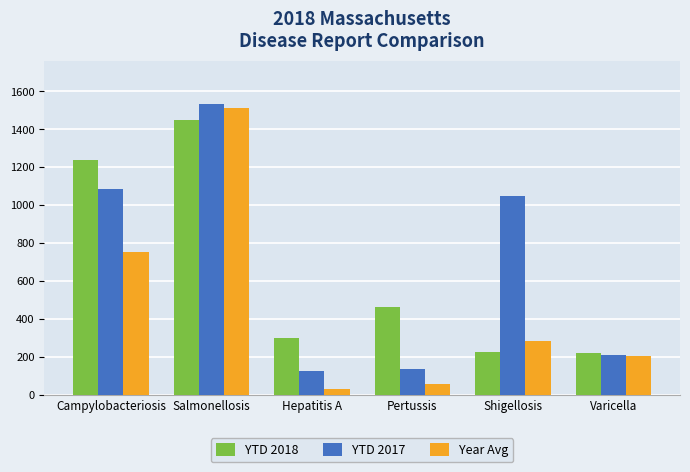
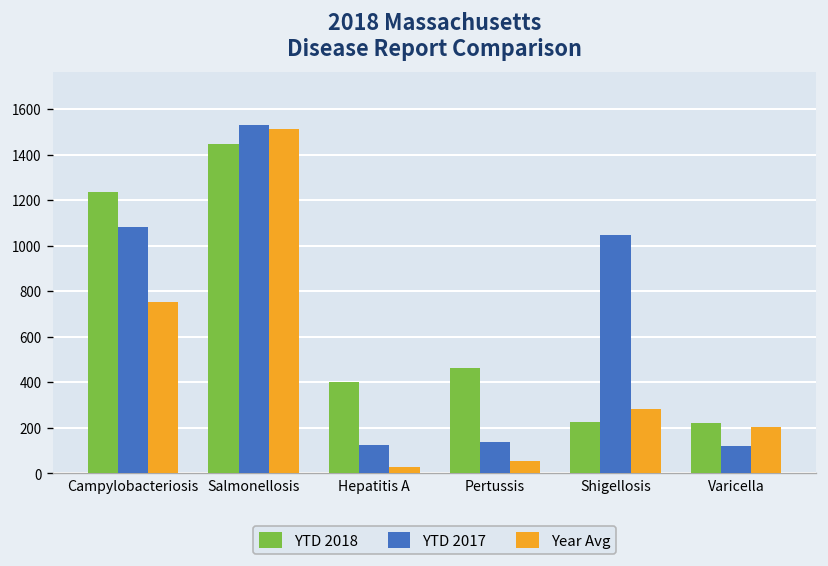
  {
    "YTD 2018": {
      "Campylobacteriosis": 1240,
      "Salmonellosis": 1450,
-     "Hepatitis A": 300,
+     "Hepatitis A": 400,
      "Pertussis": 460,
      "Shigellosis": 230,
      "Varicella": 220
    },
    "YTD 2017": {
      "Campylobacteriosis": 1080,
      "Salmonellosis": 1530,
      "Hepatitis A": 130,
      "Pertussis": 140,
      "Shigellosis": 1050,
-     "Varicella": 210
+     "Varicella": 120
    },
    "Year Avg": {
      "Campylobacteriosis": 750,
      "Salmonellosis": 1510,
      "Hepatitis A": 30,
      "Pertussis": 50,
      "Shigellosis": 280,
      "Varicella": 200
    }
  }
